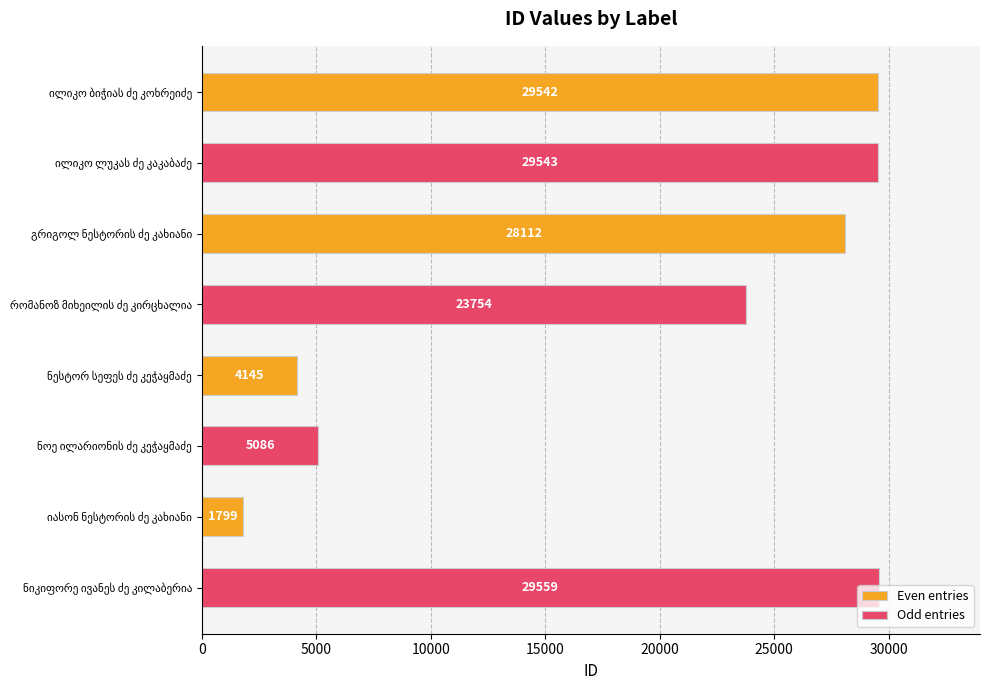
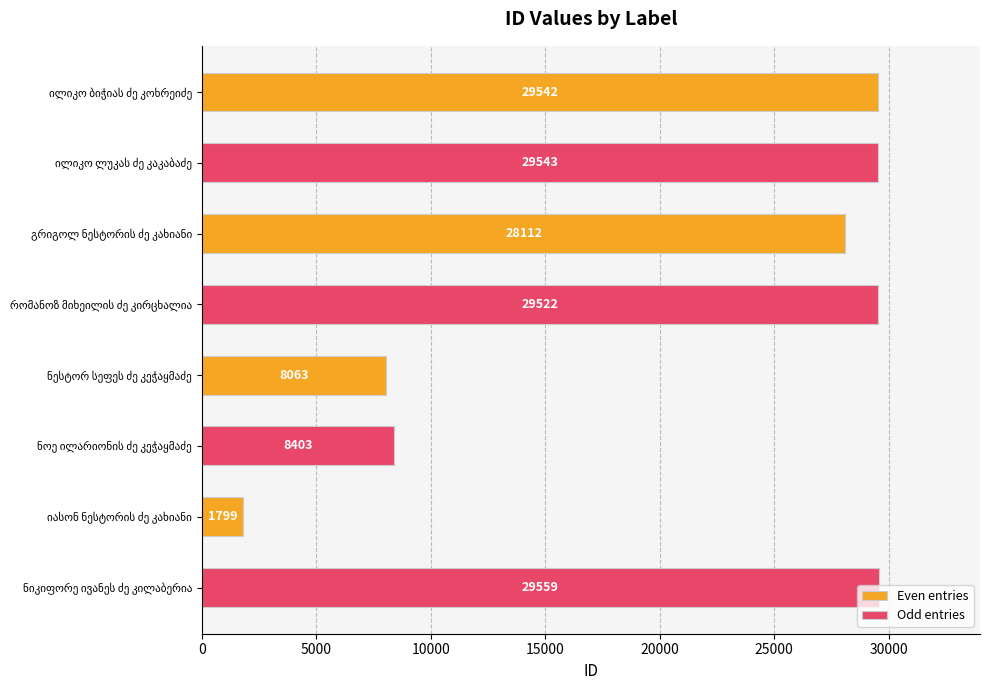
  {
    "Even entries": {
      "ილიკო ბიჭიას ძე კოხრეიძე": 29542,
      "გრიგოლ ნესტორის ძე კახიანი": 28112,
-     "ნესტორ სეფეს ძე კეჭაყმაძე": 4145,
+     "ნესტორ სეფეს ძე კეჭაყმაძე": 8063,
      "იასონ ნესტორის ძე კახიანი": 1799
    },
    "Odd entries": {
      "ილიკო ლუკას ძე კაკაბაძე": 29543,
-     "რომანოზ მიხეილის ძე კირცხალია": 23754,
-     "ნოე ილარიონის ძე კეჭაყმაძე": 5086
+     "რომანოზ მიხეილის ძე კირცხალია": 29522,
+     "ნოე ილარიონის ძე კეჭაყმაძე": 8403
    }
  }
